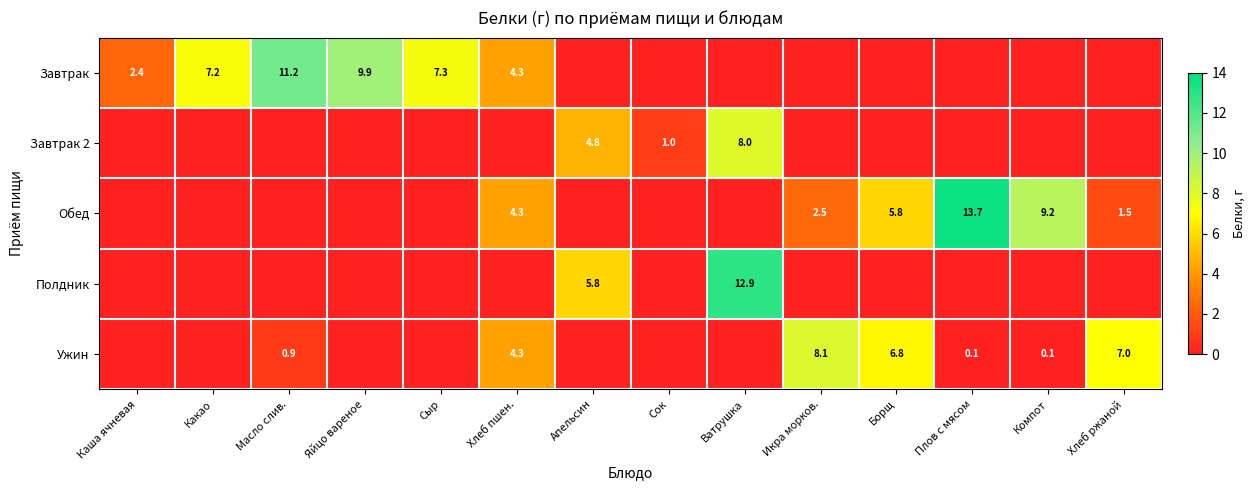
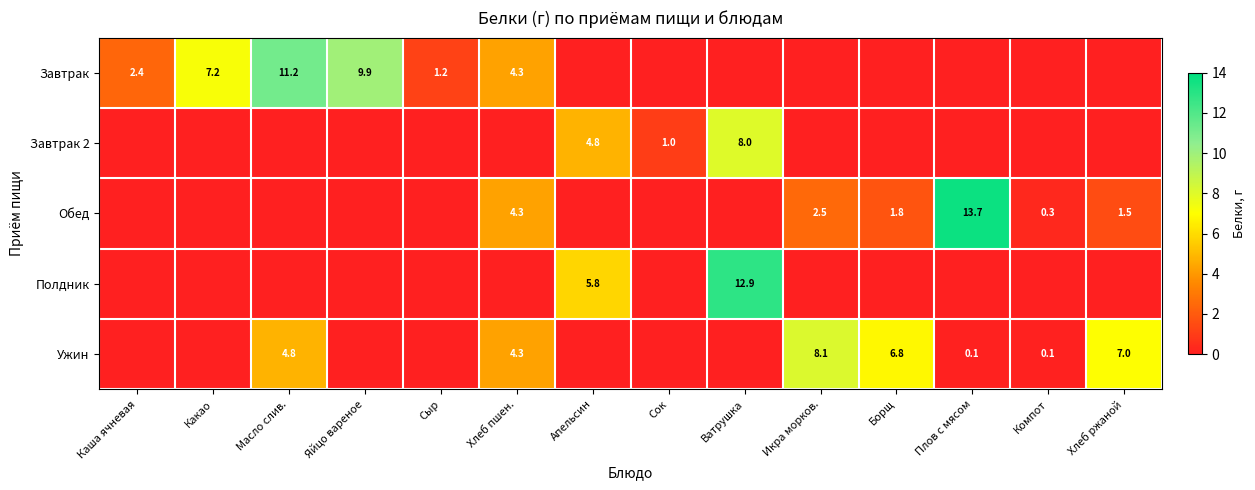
  {
    "Завтрак": {
      "Каша ячневая": 2.4,
      "Какао": 7.2,
      "Масло слив.": 11.2,
      "Яйцо вареное": 9.9,
-     "Сыр": 7.3,
+     "Сыр": 1.2,
      "Хлеб пшен.": 4.3
    },
    "Завтрак 2": {
      "Апельсин": 4.8,
      "Сок": 1.0,
      "Ватрушка": 8.0
    },
    "Обед": {
      "Хлеб пшен.": 4.3,
      "Икра морков.": 2.5,
-     "Борщ": 5.8,
+     "Борщ": 1.8,
      "Плов с мясом": 13.7,
-     "Компот": 9.2,
+     "Компот": 0.3,
      "Хлеб ржаной": 1.5
    },
    "Полдник": {
      "Апельсин": 5.8,
      "Ватрушка": 12.9
    },
    "Ужин": {
-     "Масло слив.": 0.9,
+     "Масло слив.": 4.8,
      "Хлеб пшен.": 4.3,
      "Икра морков.": 8.1,
      "Борщ": 6.8,
      "Плов с мясом": 0.1,
      "Компот": 0.1,
      "Хлеб ржаной": 7.0
    }
  }
